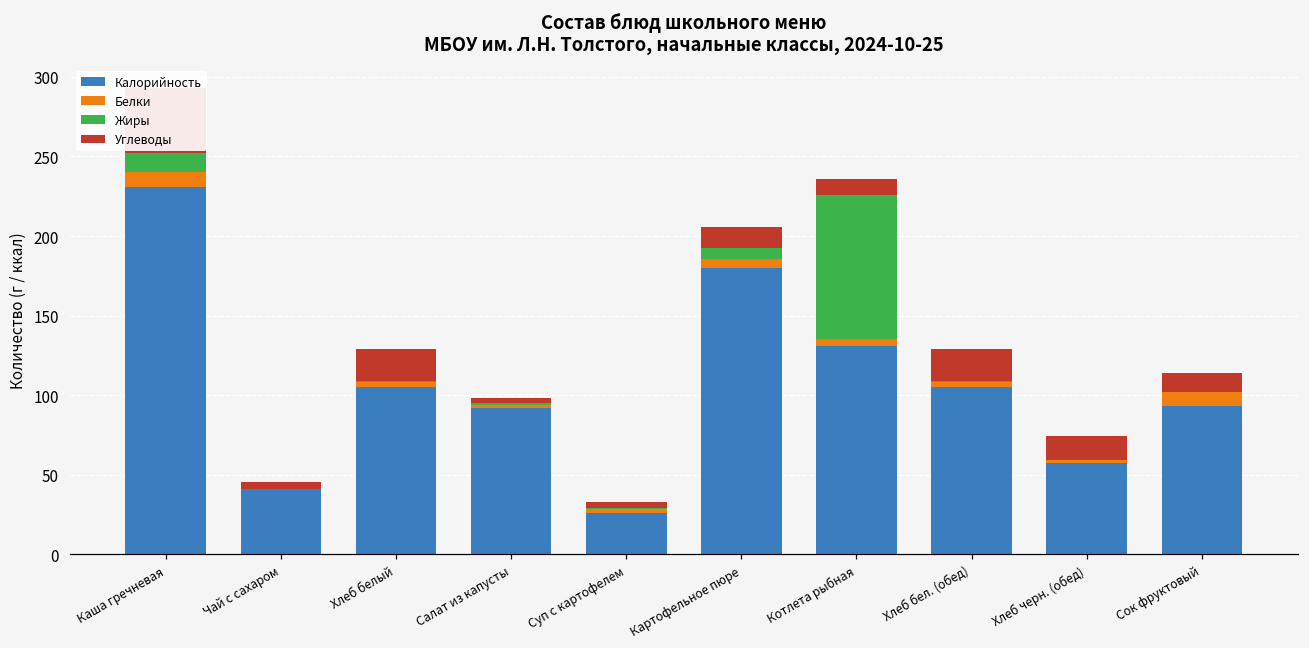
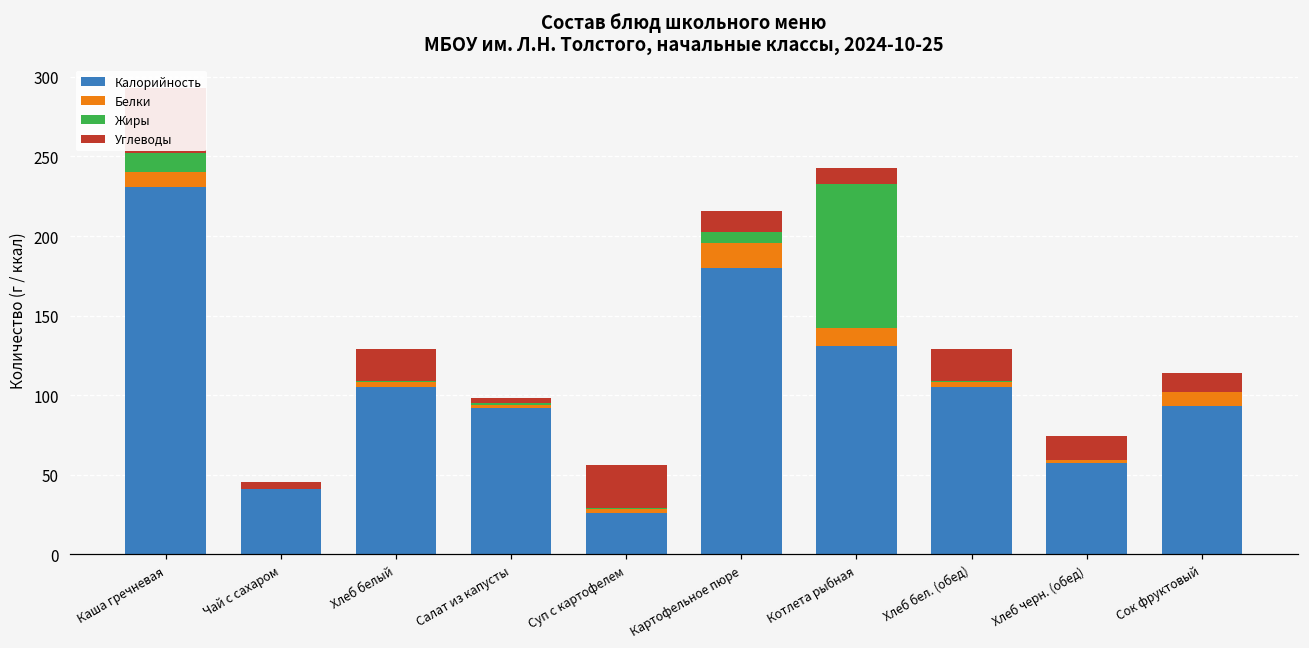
  {
    "Калорийность": {
      "Каша гречневая": 231,
      "Чай с сахаром": 41,
      "Хлеб белый": 105,
      "Салат из капусты": 92,
      "Суп с картофелем": 26,
      "Картофельное пюре": 180,
      "Котлета рыбная": 131,
      "Хлеб бел. (обед)": 105,
      "Хлеб черн. (обед)": 57,
      "Сок фруктовый": 93
    },
    "Белки": {
      "Каша гречневая": 9,
      "Чай с сахаром": 0,
      "Хлеб белый": 3,
      "Салат из капусты": 2,
      "Суп с картофелем": 2,
-     "Картофельное пюре": 5,
-     "Котлета рыбная": 4,
+     "Картофельное пюре": 16,
+     "Котлета рыбная": 11,
      "Хлеб бел. (обед)": 3,
      "Хлеб черн. (обед)": 2,
      "Сок фруктовый": 9
    },
    "Жиры": {
      "Каша гречневая": 12,
      "Чай с сахаром": 0,
      "Картофельное пюре": 7,
      "Котлета рыбная": 91,
      "Хлеб черн. (обед)": 0,
      "Сок фруктовый": 0
    },
    "Углеводы": {
      "Чай с сахаром": 4,
      "Хлеб белый": 20,
      "Салат из капусты": 3,
-     "Суп с картофелем": 4,
+     "Суп с картофелем": 27,
      "Картофельное пюре": 13,
      "Котлета рыбная": 10,
      "Хлеб бел. (обед)": 20,
      "Хлеб черн. (обед)": 15,
      "Сок фруктовый": 12
    }
  }
